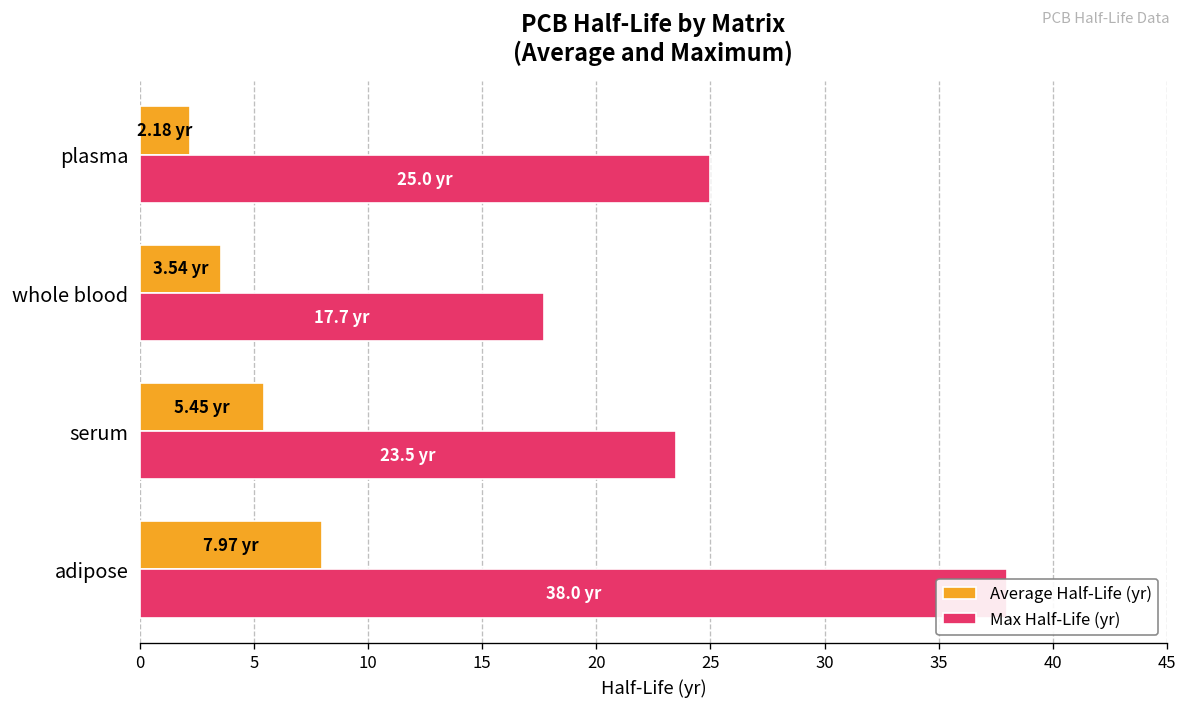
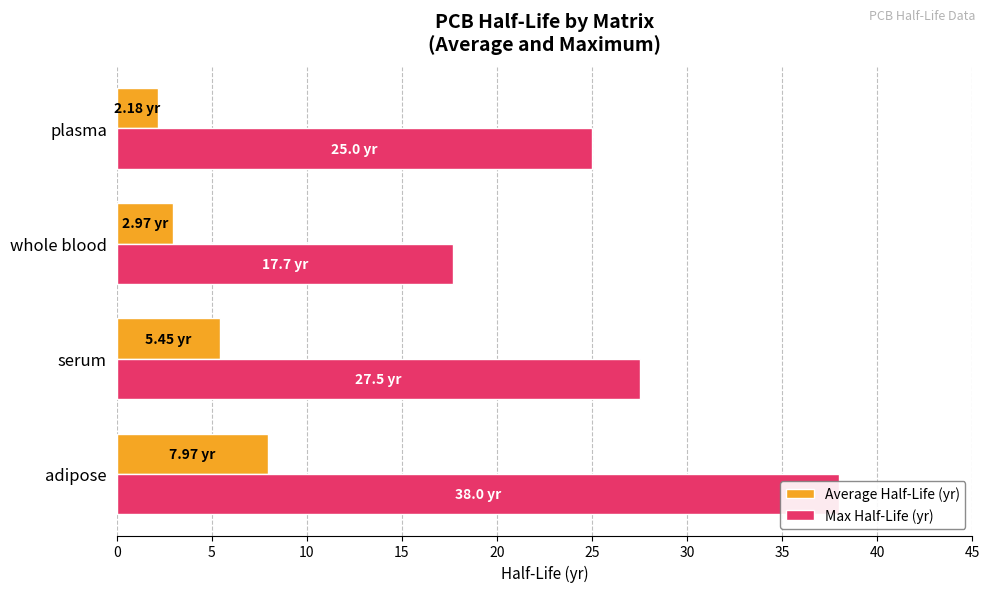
  {
    "Average Half-Life (yr)": {
      "plasma": 2.18,
-     "whole blood": 3.54,
+     "whole blood": 2.97,
      "serum": 5.45,
      "adipose": 7.97
    },
    "Max Half-Life (yr)": {
      "plasma": 25.0,
      "whole blood": 17.7,
-     "serum": 23.5
+     "serum": 27.5
    }
  }
